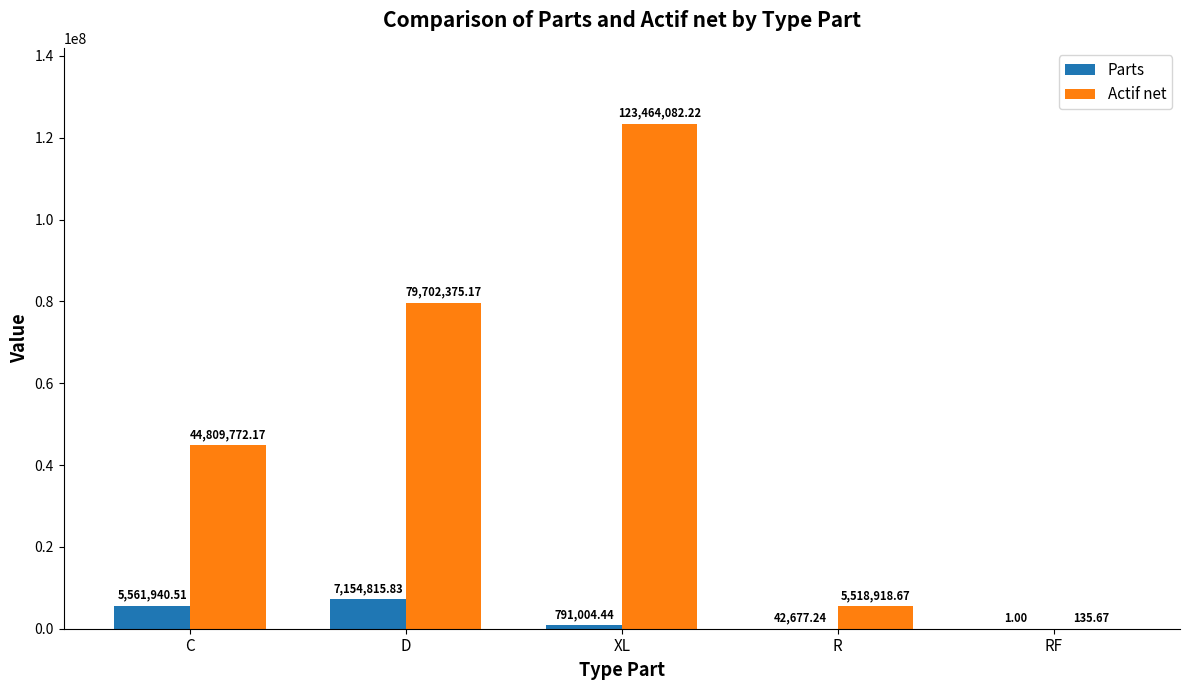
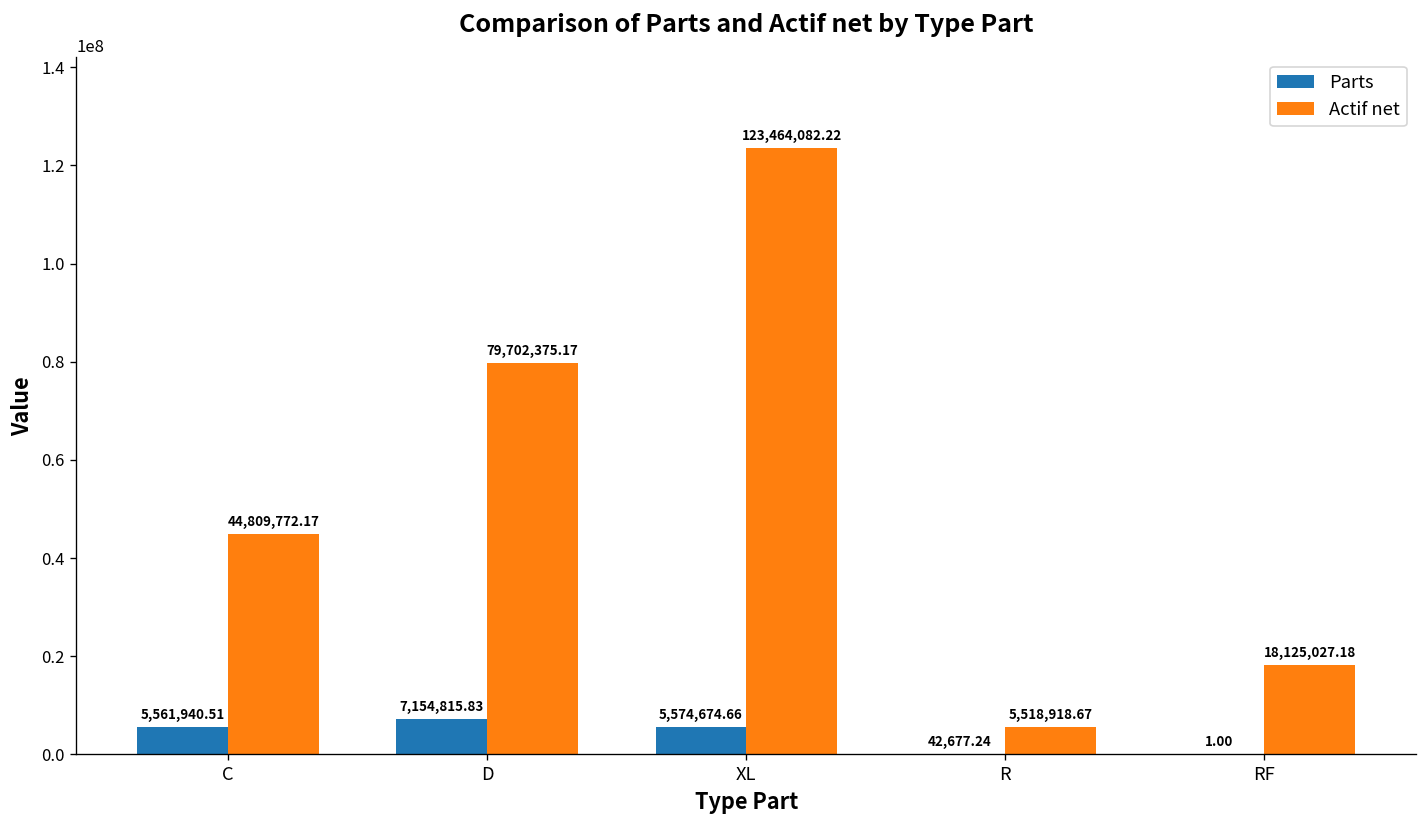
  {
    "Parts": {
      "C": "5,561,940.51",
      "D": "7,154,815.83",
-     "XL": "791,004.44",
+     "XL": "5,574,674.66",
      "R": "42,677.24",
      "RF": "1.00"
    },
    "Actif net": {
      "C": "44,809,772.17",
      "D": "79,702,375.17",
      "XL": "123,464,082.22",
      "R": "5,518,918.67",
-     "RF": "135.67"
+     "RF": "18,125,027.18"
    }
  }
